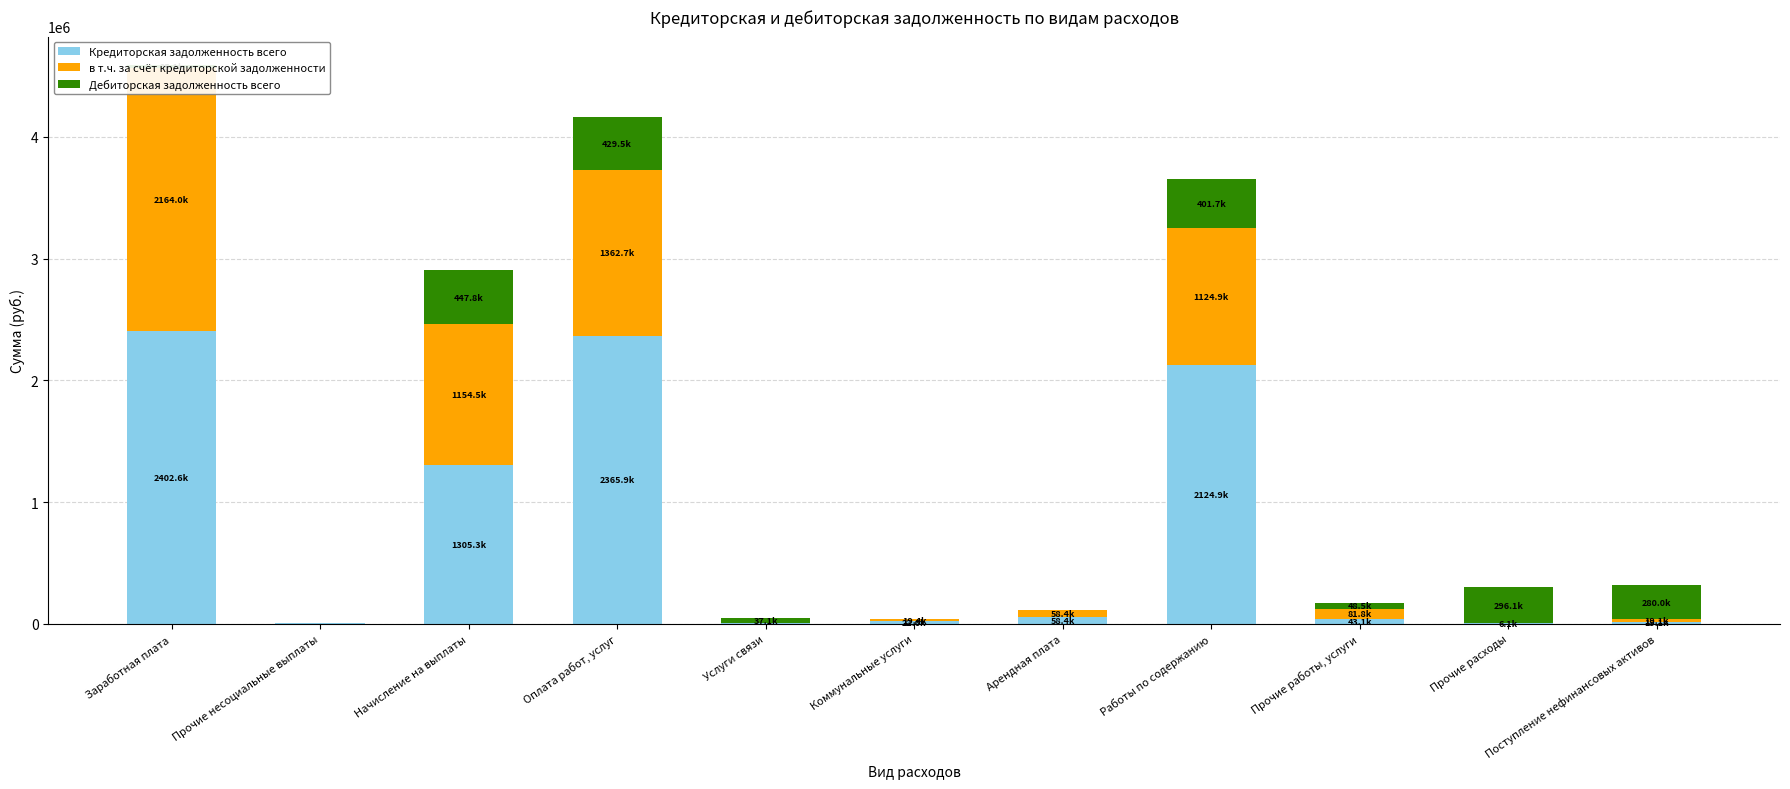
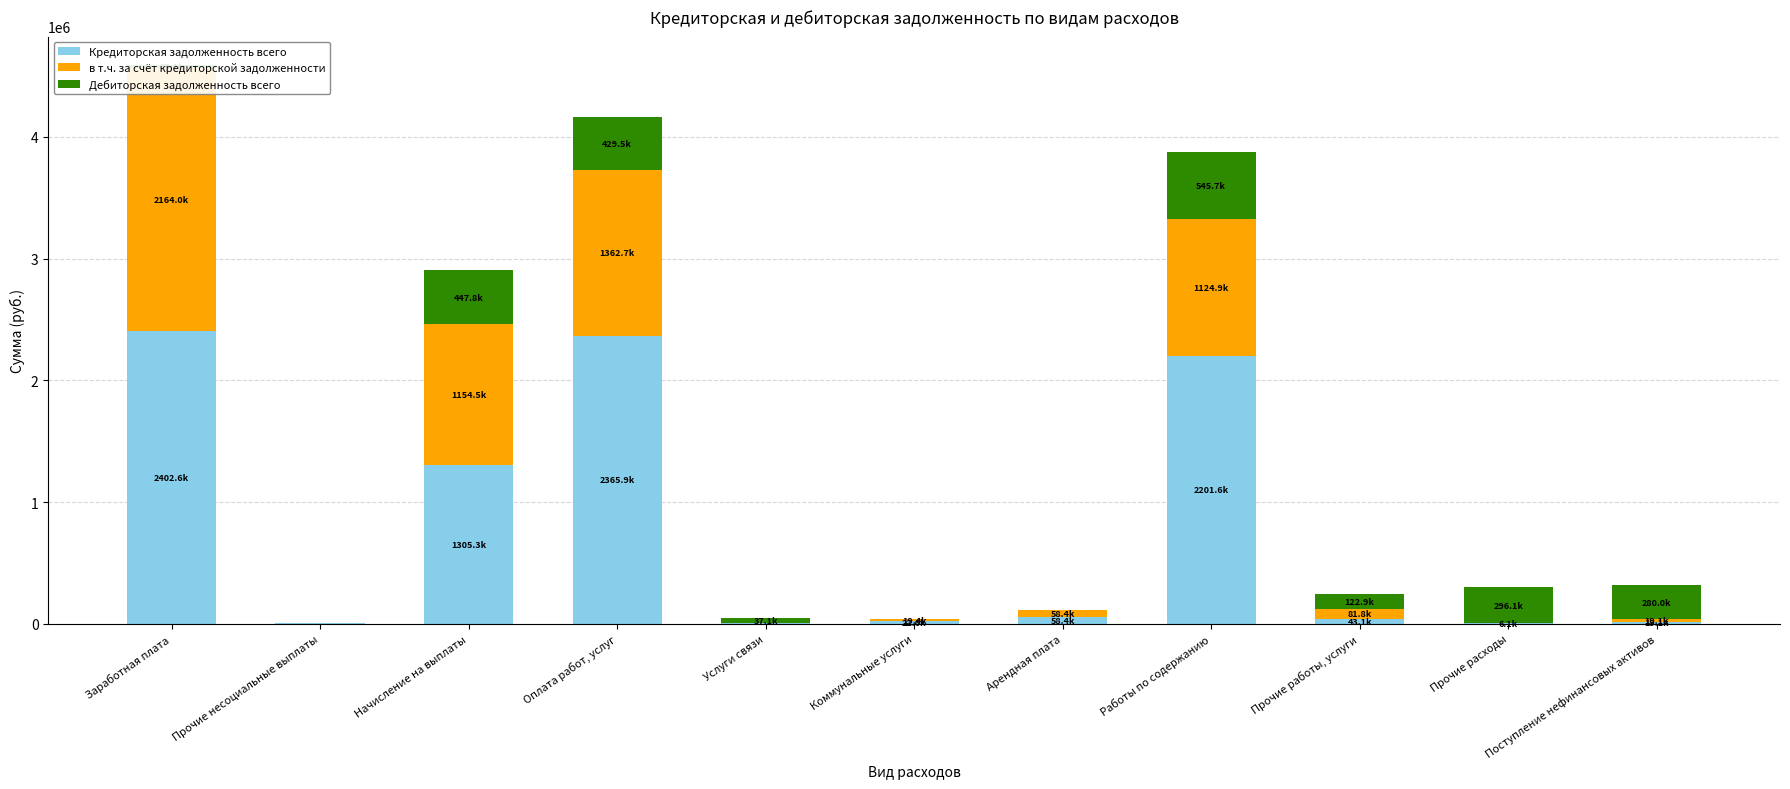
  {
    "Кредиторская задолженность всего": {
      "Заработная плата": "2402.6k",
      "Начисление на выплаты": "1305.3k",
      "Оплата работ, услуг": "2365.9k",
-     "Работы по содержанию": "2124.9k",
+     "Работы по содержанию": "2201.6k",
      "Прочие расходы": "6.1k"
    },
    "в т.ч. за счёт кредиторской задолженности": {
      "Начисление на выплаты": "1154.5k",
      "Оплата работ, услуг": "1362.7k",
      "Работы по содержанию": "1124.9k"
    },
    "Дебиторская задолженность всего": {
      "Начисление на выплаты": "447.8k",
      "Оплата работ, услуг": "429.5k",
      "Услуги связи": "37.1k",
-     "Работы по содержанию": "401.7k",
-     "Прочие работы, услуги": "48.5k",
+     "Работы по содержанию": "545.7k",
+     "Прочие работы, услуги": "122.9k",
      "Прочие расходы": "296.1k",
      "Поступление нефинансовых активов": "280.0k"
    }
  }
